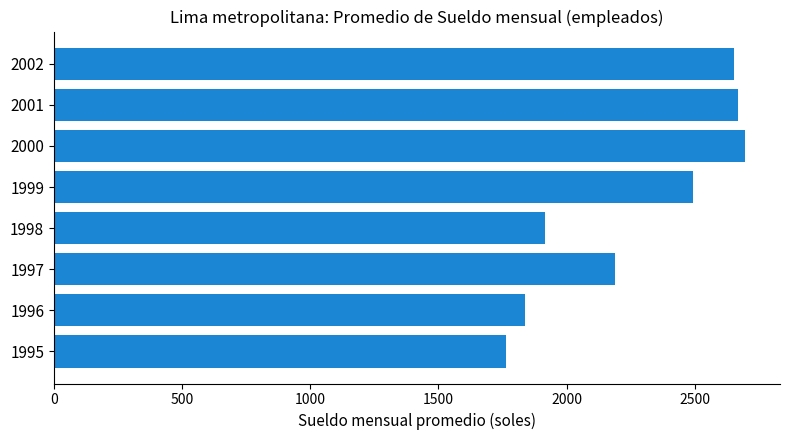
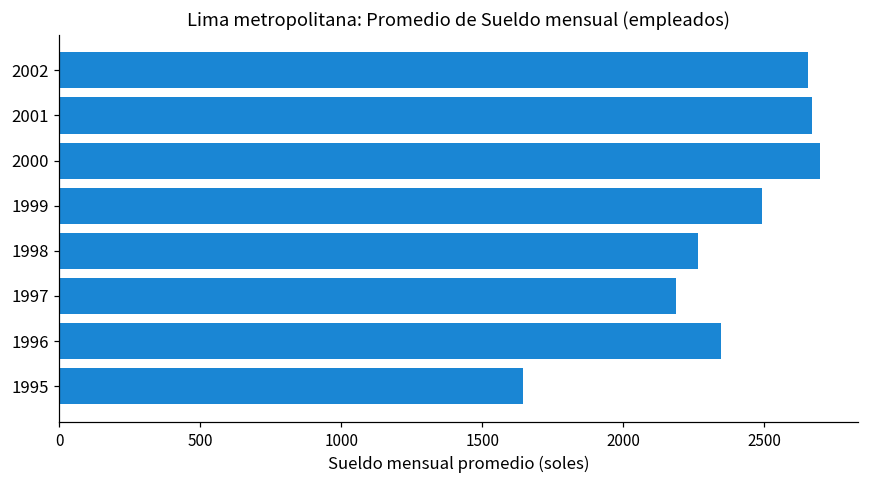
  {
    "2002": 2650,
    "2001": 2670,
    "2000": 2700,
    "1999": 2490,
-   "1998": 1920,
+   "1998": 2270,
    "1997": 2190,
-   "1996": 1840,
-   "1995": 1760
+   "1996": 2350,
+   "1995": 1640
  }
